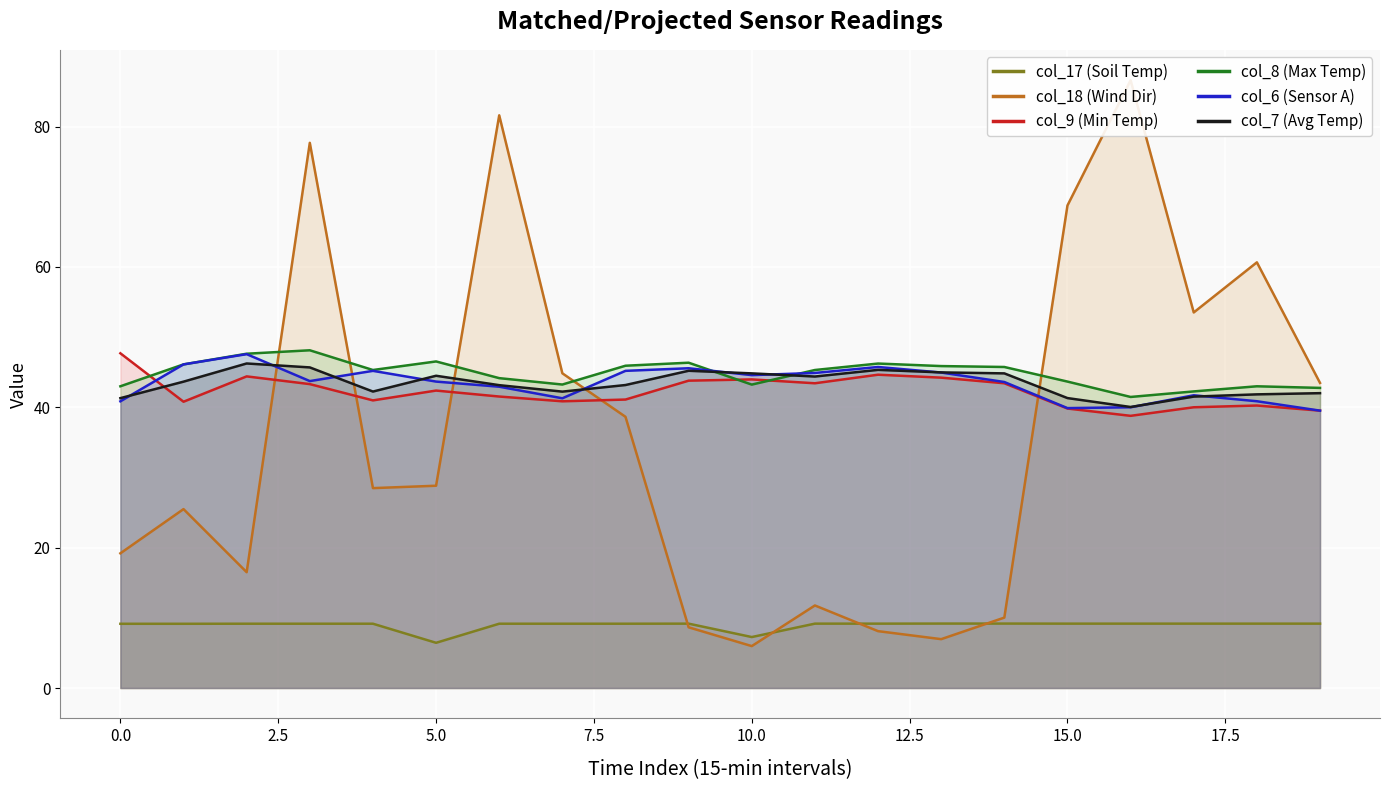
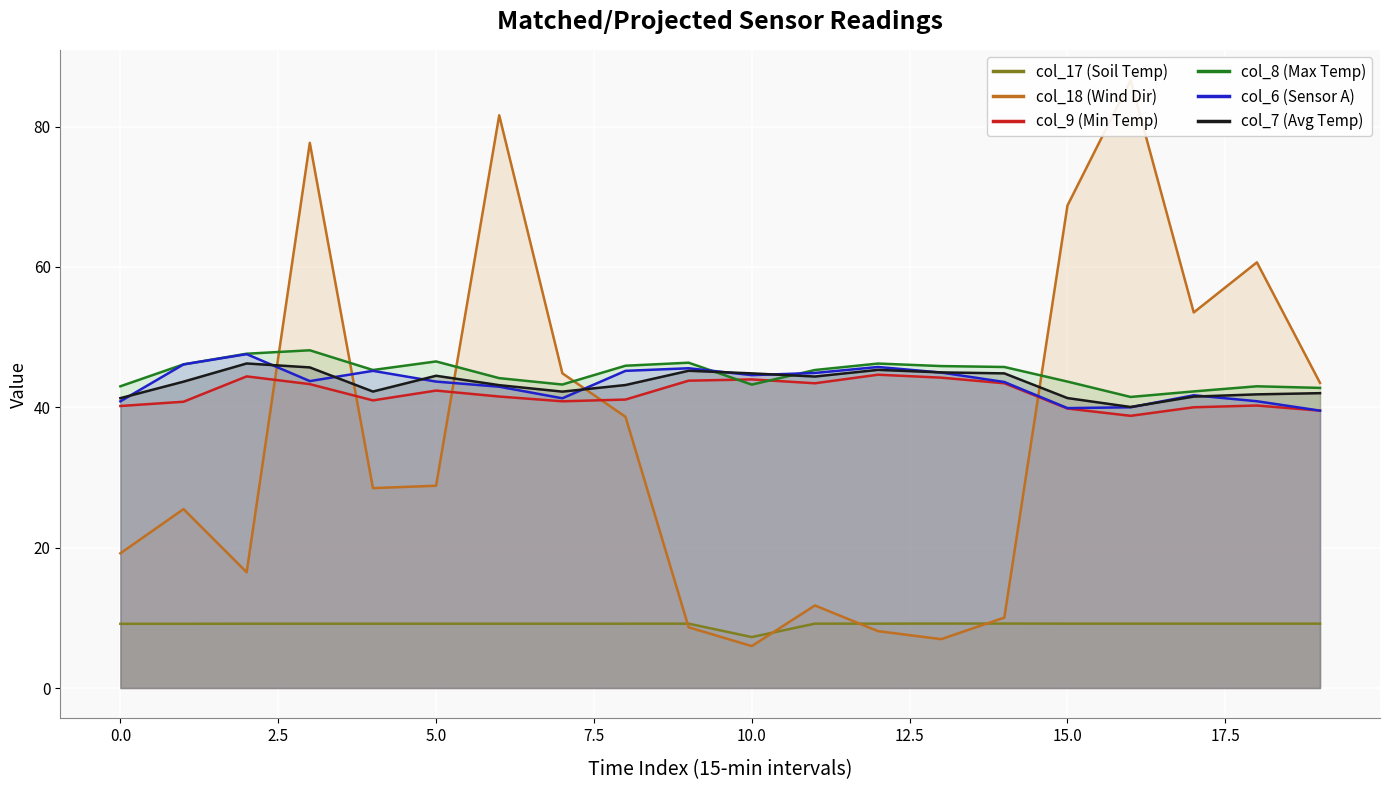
  {
    "col_17 (Soil Temp)": {
      "0.0": 9,
-     "5.0": 6,
+     "5.0": 9,
      "10.0": 7,
      "15.0": 9
    },
    "col_18 (Wind Dir)": {
      "0.0": 19,
      "5.0": 29,
      "10.0": 6,
      "15.0": 69
    },
    "col_9 (Min Temp)": {
-     "0.0": 48,
+     "0.0": 40,
      "5.0": 42,
      "10.0": 44
    },
    "col_8 (Max Temp)": {
      "0.0": 43,
      "5.0": 47,
      "10.0": 43,
      "15.0": 44
    },
    "col_6 (Sensor A)": {
      "0.0": 41,
      "5.0": 44
    },
    "col_7 (Avg Temp)": {
      "0.0": 41,
      "5.0": 44,
      "15.0": 41
    }
  }
